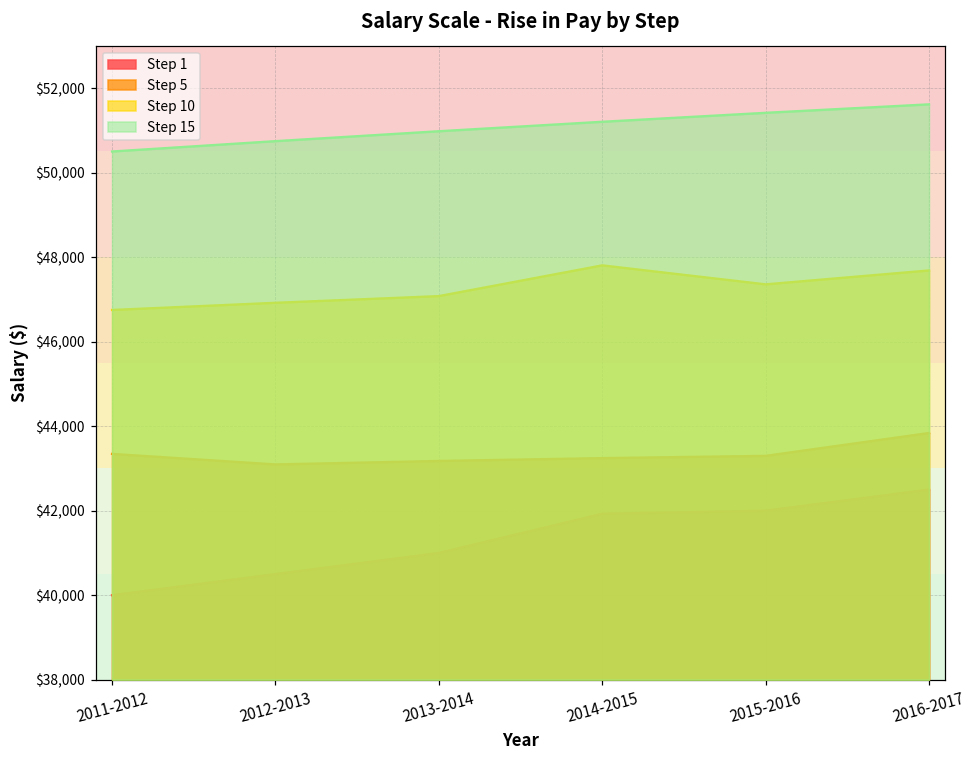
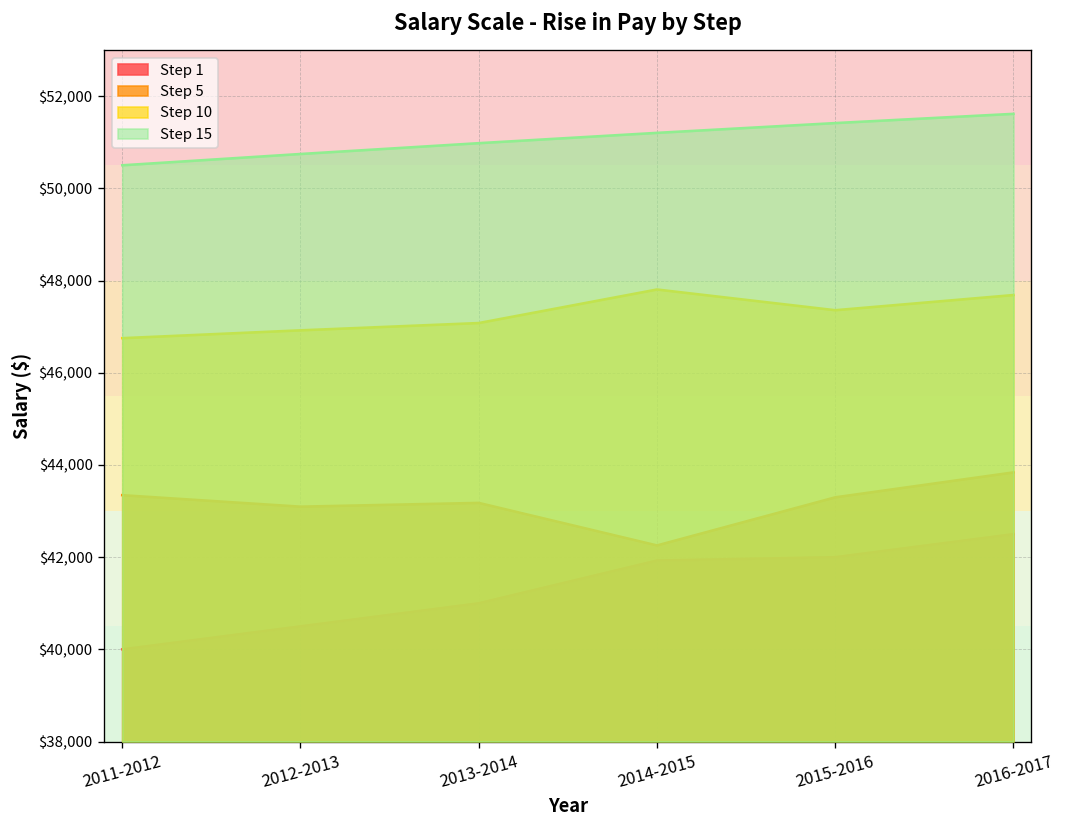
  {
    "Step 1": {
      "2011-2012": "$40,000",
      "2012-2013": "$40,500",
      "2013-2014": "$41,000",
      "2014-2015": "$41,900",
      "2015-2016": "$42,000",
      "2016-2017": "$42,500"
    },
    "Step 5": {
      "2011-2012": "$43,300",
      "2012-2013": "$43,100",
      "2013-2014": "$43,200",
-     "2014-2015": "$43,200",
+     "2014-2015": "$42,300",
      "2015-2016": "$43,300",
      "2016-2017": "$43,800"
    },
    "Step 10": {
      "2011-2012": "$46,800",
      "2012-2013": "$46,900",
      "2013-2014": "$47,100",
      "2014-2015": "$47,800",
      "2015-2016": "$47,400",
      "2016-2017": "$47,700"
    },
    "Step 15": {
      "2011-2012": "$50,500",
      "2012-2013": "$50,700",
      "2013-2014": "$51,000",
      "2014-2015": "$51,200",
      "2015-2016": "$51,400",
      "2016-2017": "$51,600"
    }
  }
